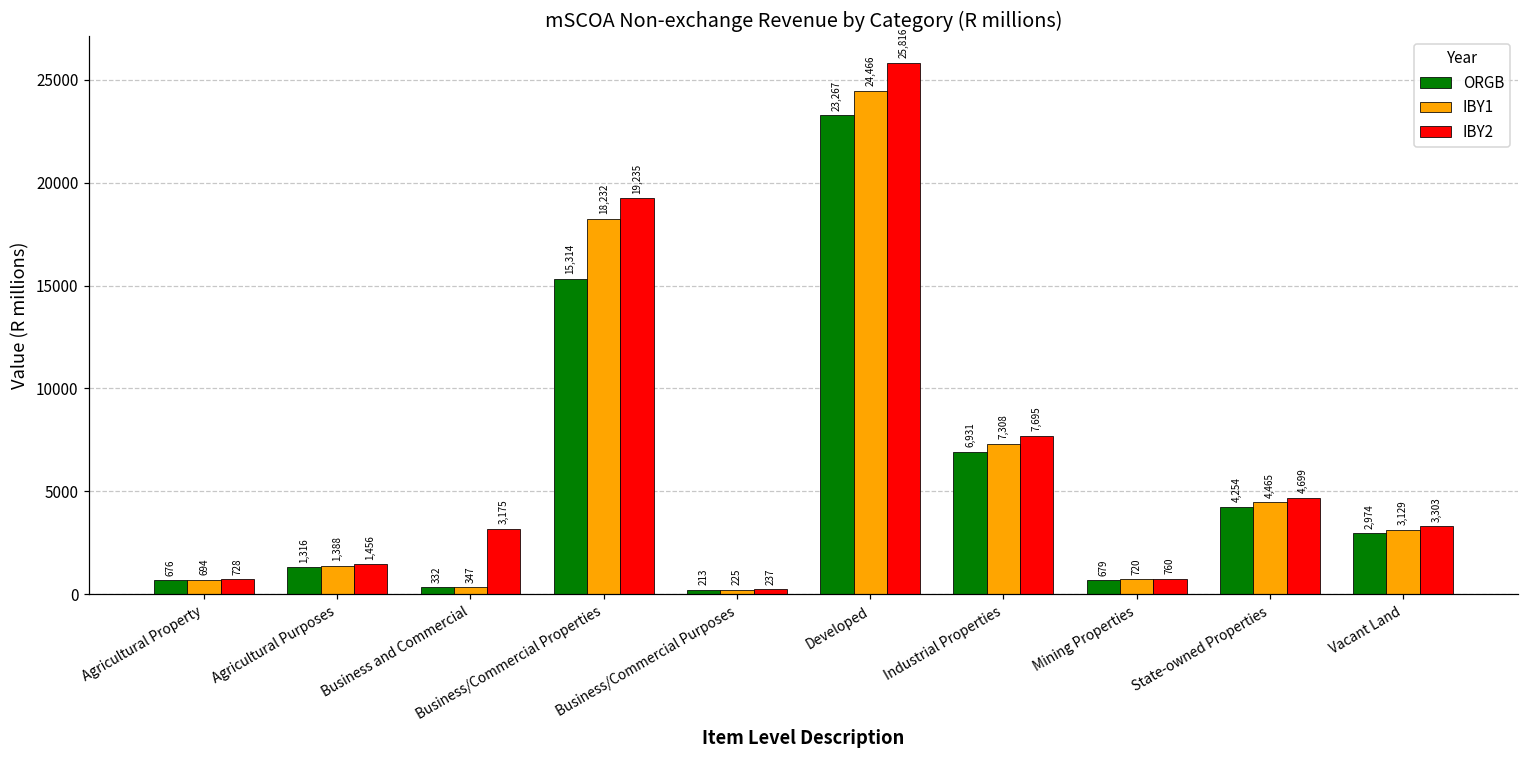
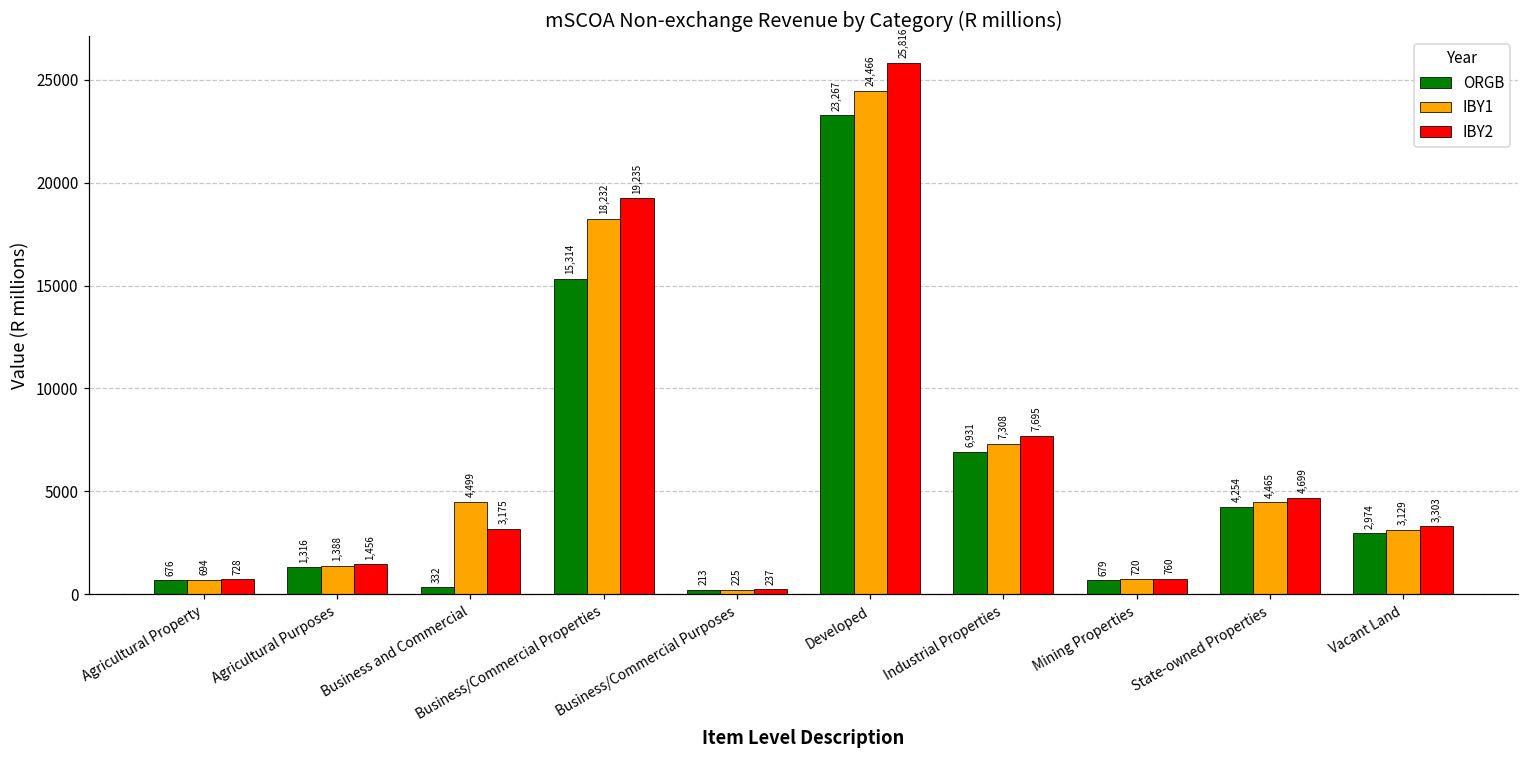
  {
    "ORGB": {
      "Agricultural Property": "676",
      "Agricultural Purposes": "1,316",
      "Business and Commercial": "332",
      "Business/Commercial Properties": "15,314",
      "Business/Commercial Purposes": "213",
      "Developed": "23,267",
      "Industrial Properties": "6,931",
      "Mining Properties": "679",
      "State-owned Properties": "4,254",
      "Vacant Land": "2,974"
    },
    "IBY1": {
      "Agricultural Property": "694",
      "Agricultural Purposes": "1,388",
-     "Business and Commercial": "347",
+     "Business and Commercial": "4,499",
      "Business/Commercial Properties": "18,232",
      "Business/Commercial Purposes": "225",
      "Developed": "24,466",
      "Industrial Properties": "7,308",
      "Mining Properties": "720",
      "State-owned Properties": "4,465",
      "Vacant Land": "3,129"
    },
    "IBY2": {
      "Agricultural Property": "728",
      "Agricultural Purposes": "1,456",
      "Business and Commercial": "3,175",
      "Business/Commercial Properties": "19,235",
      "Business/Commercial Purposes": "237",
      "Developed": "25,816",
      "Industrial Properties": "7,695",
      "Mining Properties": "760",
      "State-owned Properties": "4,699",
      "Vacant Land": "3,303"
    }
  }
